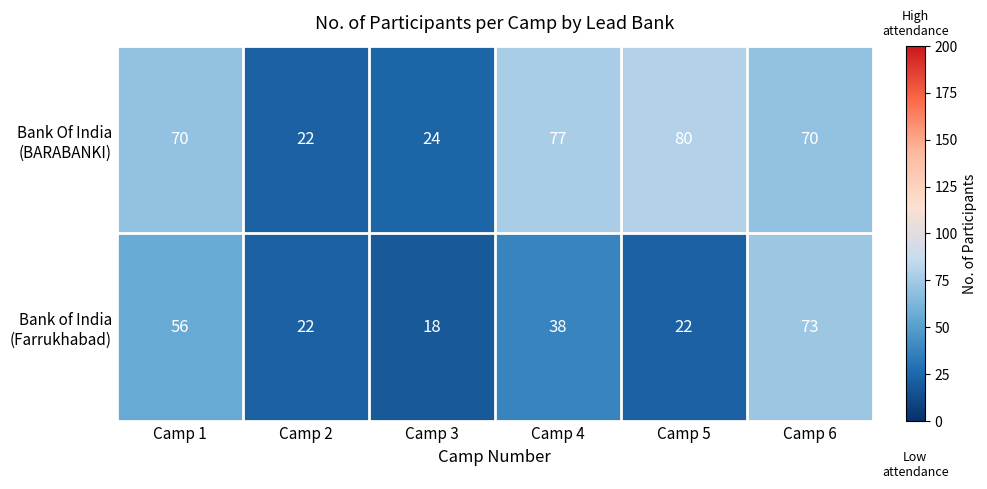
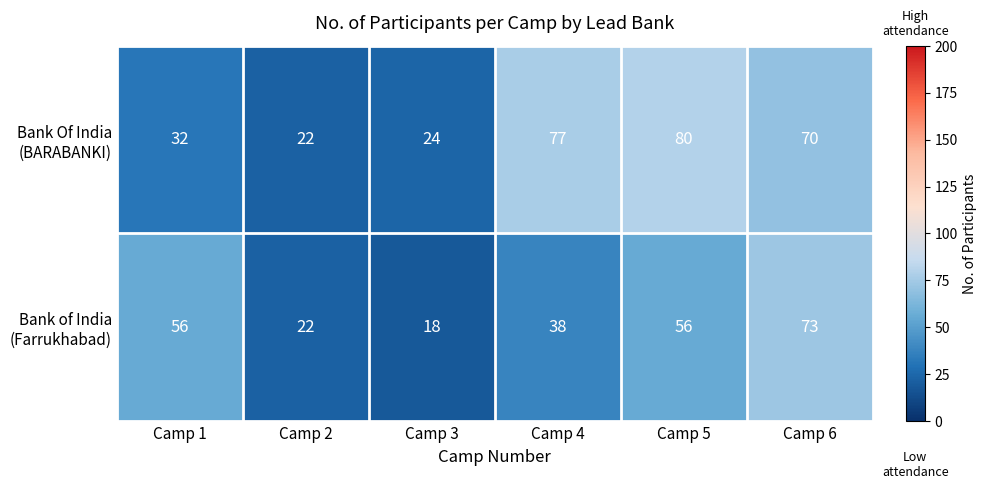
  {
    "Bank Of India (BARABANKI)": {
-     "Camp 1": 70,
+     "Camp 1": 32,
      "Camp 2": 22,
      "Camp 3": 24,
      "Camp 4": 77,
      "Camp 5": 80,
      "Camp 6": 70
    },
    "Bank of India (Farrukhabad)": {
      "Camp 1": 56,
      "Camp 2": 22,
      "Camp 3": 18,
      "Camp 4": 38,
-     "Camp 5": 22,
+     "Camp 5": 56,
      "Camp 6": 73
    }
  }
